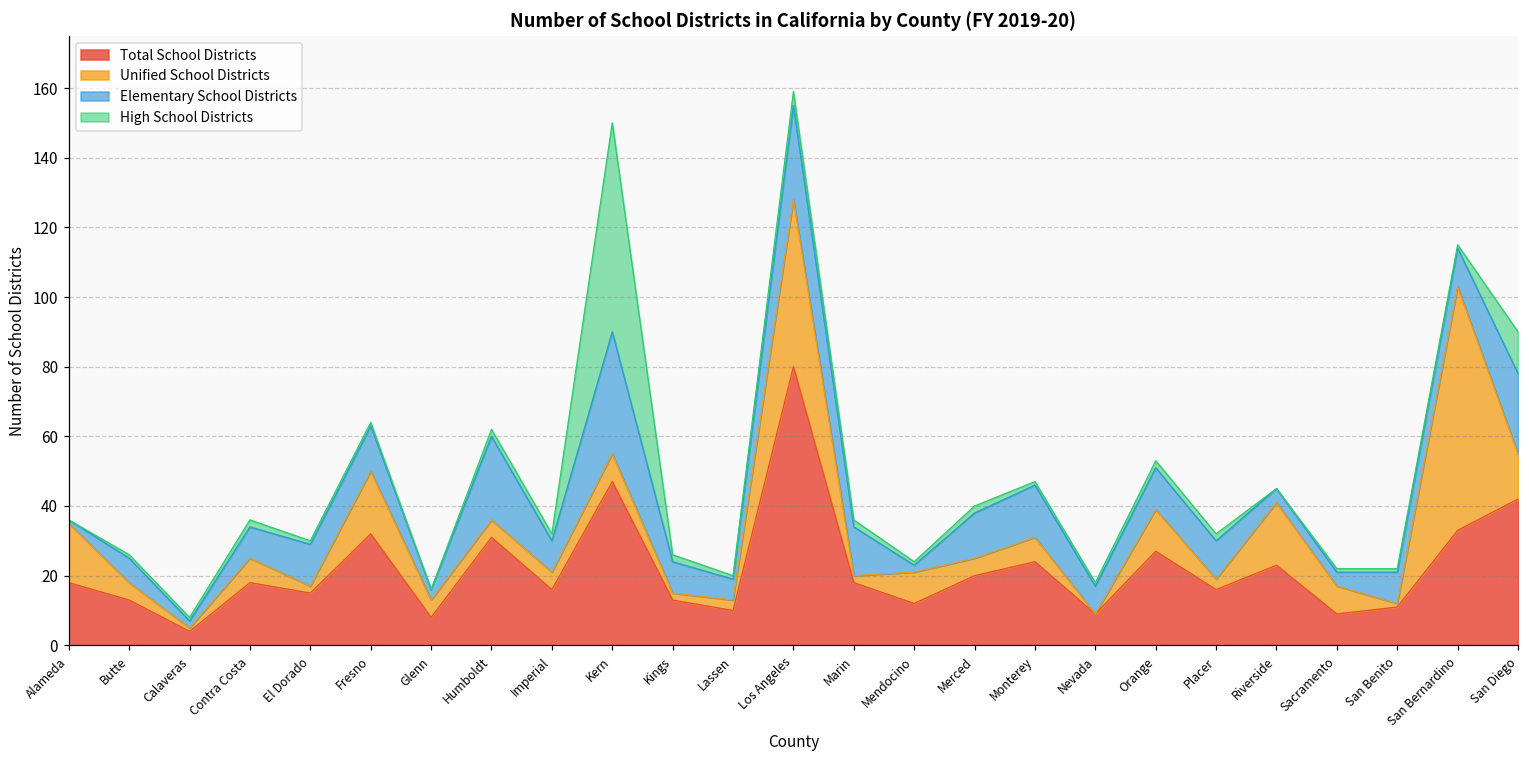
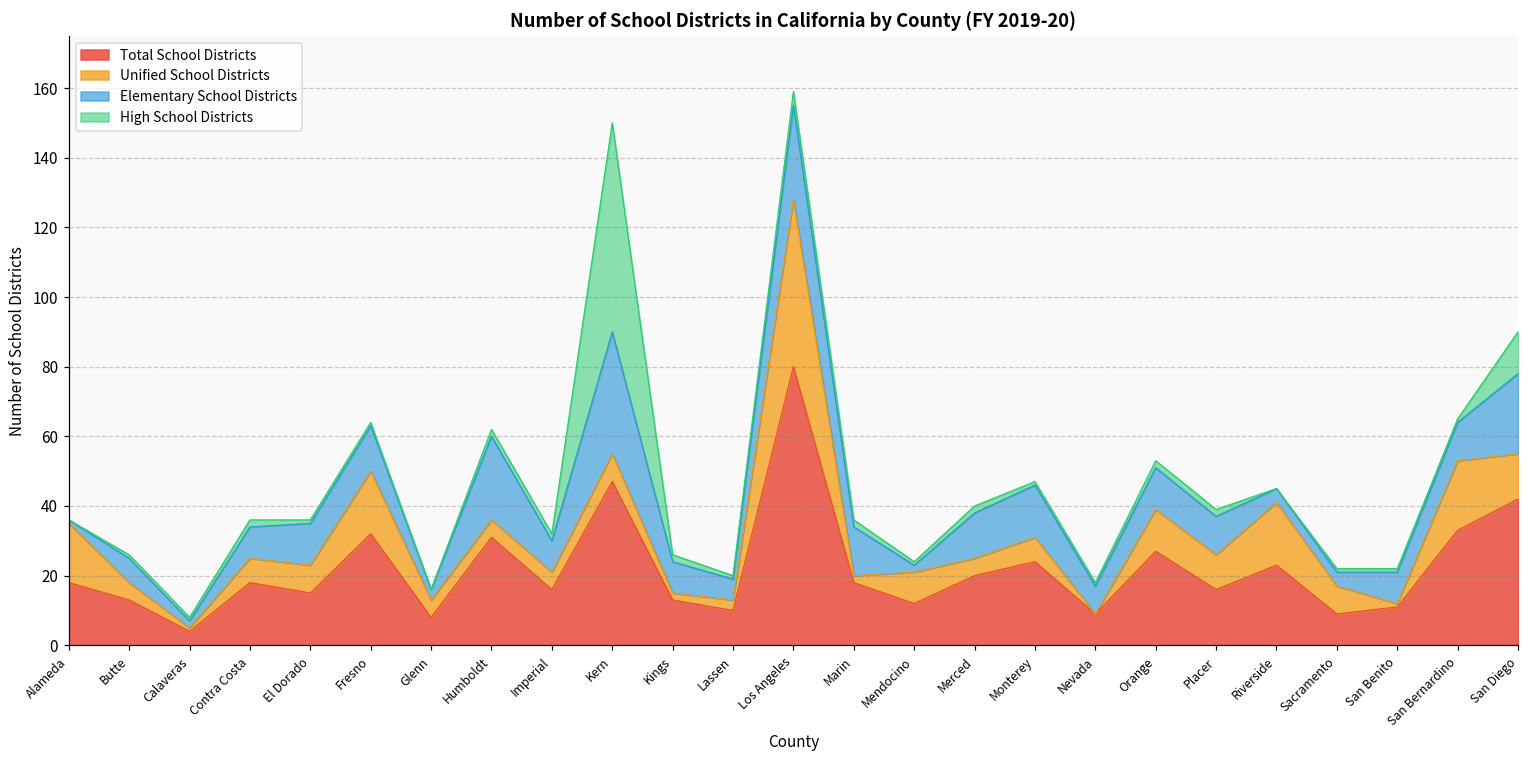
  {
    "Total School Districts": {
      "Alameda": 18,
      "Butte": 13,
      "Calaveras": 4,
      "Contra Costa": 18,
      "El Dorado": 15,
      "Fresno": 32,
      "Glenn": 8,
      "Humboldt": 31,
      "Imperial": 16,
      "Kern": 47,
      "Kings": 13,
      "Lassen": 10,
      "Los Angeles": 80,
      "Marin": 18,
      "Mendocino": 12,
      "Merced": 20,
      "Monterey": 24,
      "Orange": 27,
      "Placer": 16,
      "Riverside": 23,
      "Sacramento": 9,
      "San Benito": 11,
      "San Bernardino": 33,
      "San Diego": 42
    },
    "Unified School Districts": {
      "Alameda": 17,
      "Butte": 5,
      "Calaveras": 1,
      "Contra Costa": 7,
-     "El Dorado": 2,
+     "El Dorado": 8,
      "Fresno": 18,
      "Glenn": 5,
      "Humboldt": 5,
      "Imperial": 5,
      "Kern": 8,
      "Kings": 2,
      "Lassen": 3,
      "Los Angeles": 48,
      "Marin": 2,
      "Mendocino": 9,
      "Merced": 5,
      "Monterey": 7,
      "Orange": 12,
-     "Placer": 3,
+     "Placer": 10,
      "Riverside": 18,
      "Sacramento": 8,
      "San Benito": 1,
-     "San Bernardino": 70,
+     "San Bernardino": 20,
      "San Diego": 13
    },
    "Elementary School Districts": {
      "Butte": 7,
      "Calaveras": 2,
      "Contra Costa": 9,
      "El Dorado": 12,
      "Fresno": 13,
      "Humboldt": 24,
      "Imperial": 9,
      "Kern": 35,
      "Kings": 9,
      "Lassen": 6,
      "Los Angeles": 27,
      "Marin": 14,
      "Mendocino": 2,
      "Merced": 13,
      "Monterey": 15,
      "Nevada": 8,
      "Orange": 12,
      "Placer": 11,
      "Sacramento": 4,
      "San Benito": 9,
      "San Bernardino": 11,
      "San Diego": 23
    },
    "High School Districts": {
      "Butte": 1,
      "Calaveras": 1,
      "Contra Costa": 2,
      "El Dorado": 1,
      "Fresno": 1,
      "Humboldt": 2,
      "Imperial": 2,
      "Kern": 60,
      "Kings": 2,
      "Lassen": 1,
      "Los Angeles": 4,
      "Marin": 2,
      "Mendocino": 1,
      "Merced": 2,
      "Monterey": 1,
      "Nevada": 1,
      "Orange": 2,
      "Placer": 2,
      "Sacramento": 1,
      "San Benito": 1,
      "San Bernardino": 1,
      "San Diego": 12
    }
  }
